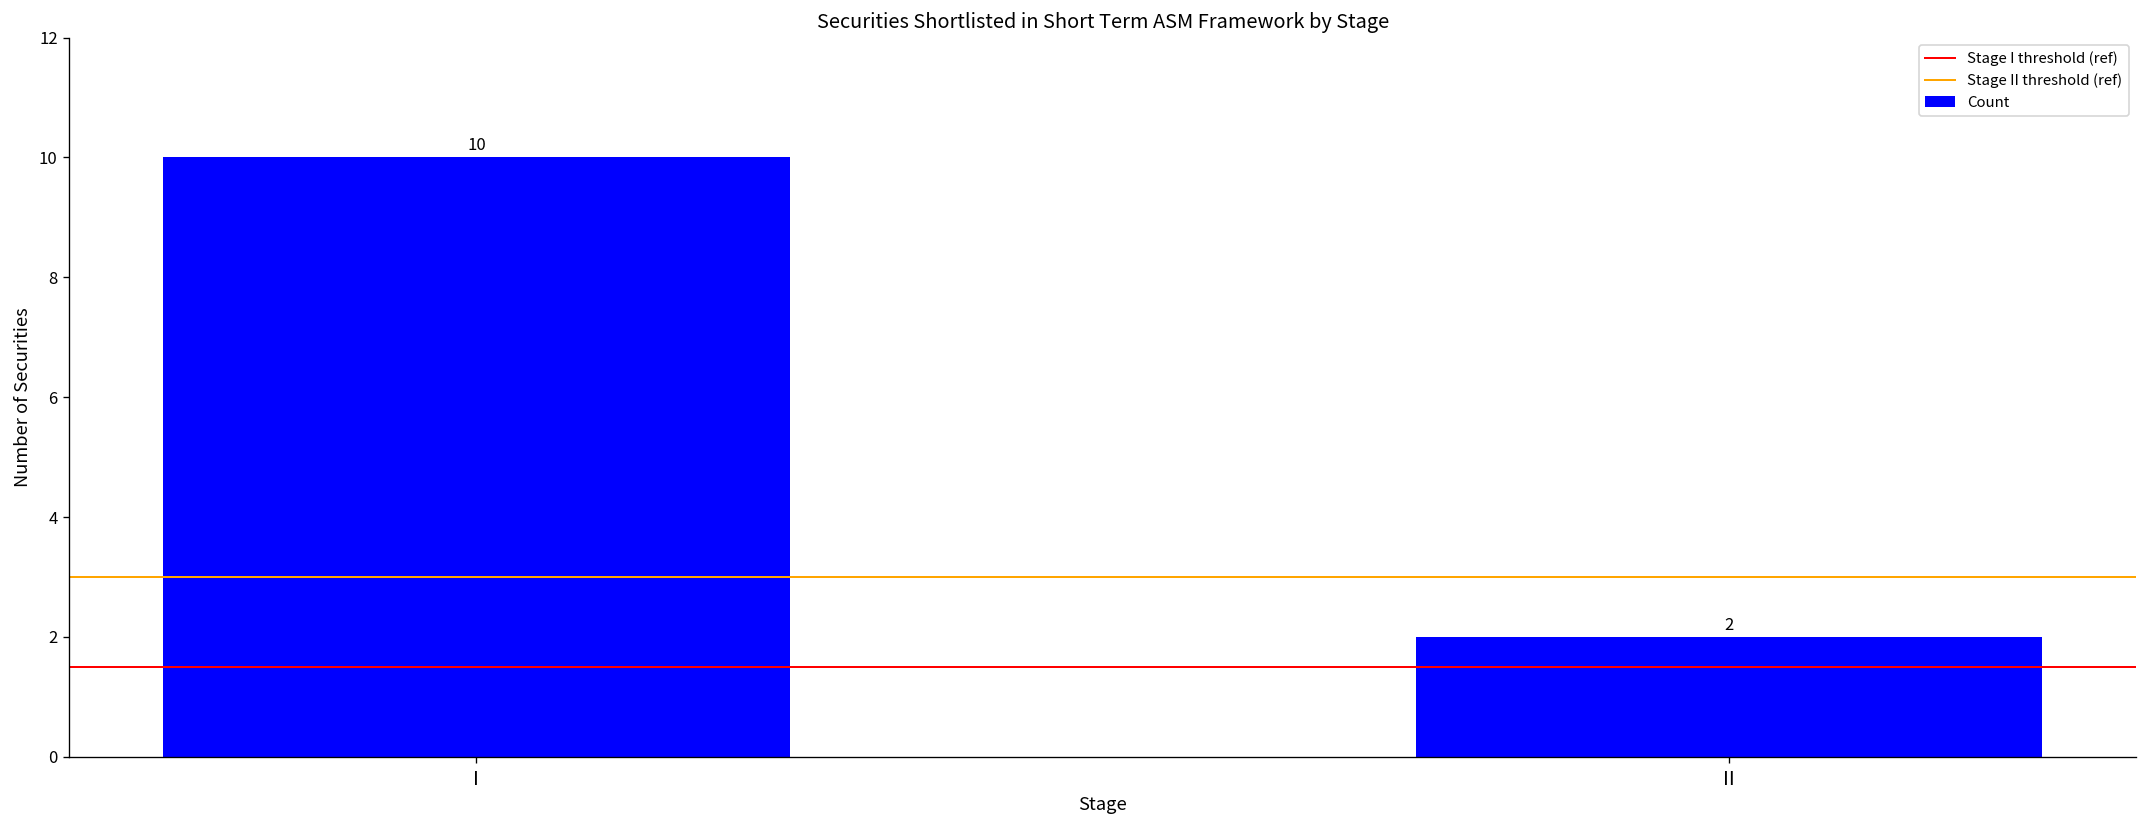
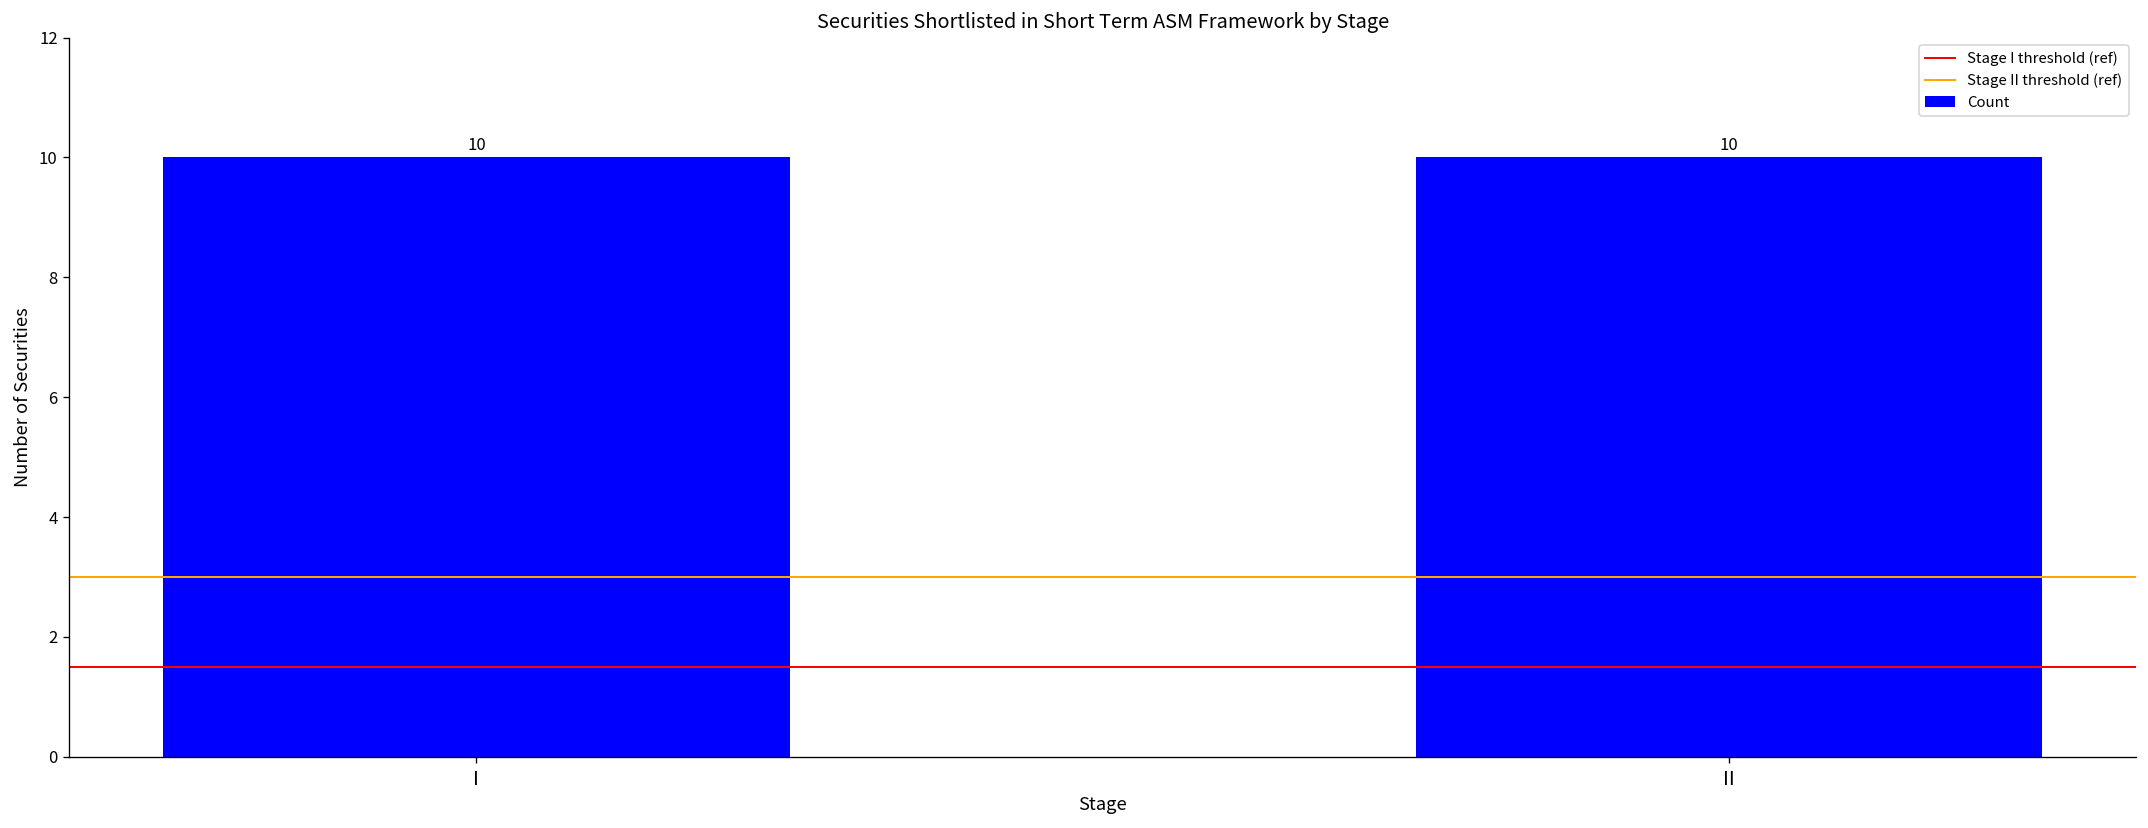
  {
    "I": 10,
-   "II": 2
+   "II": 10
  }
